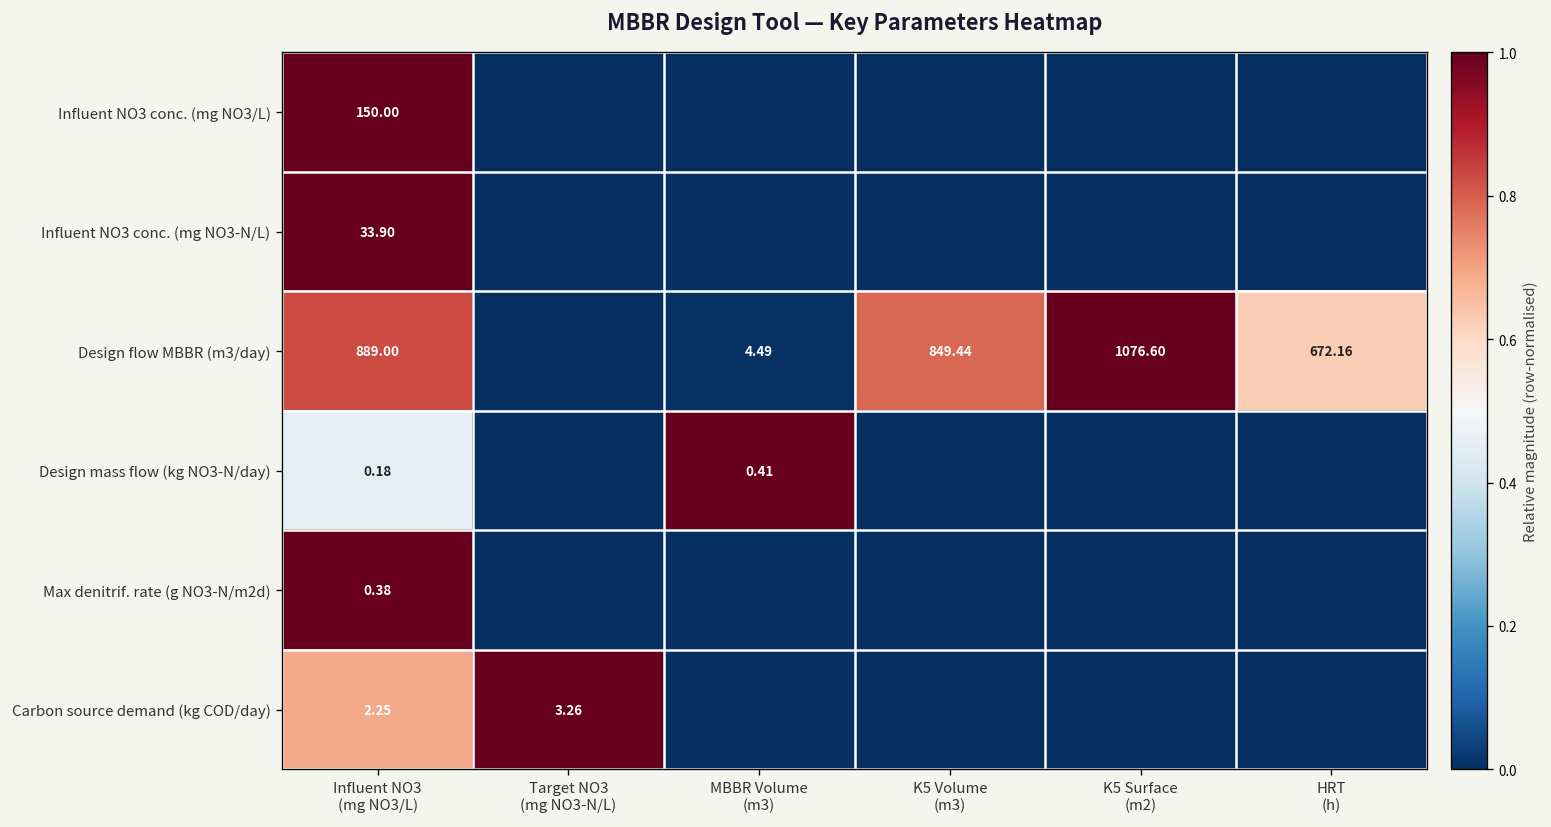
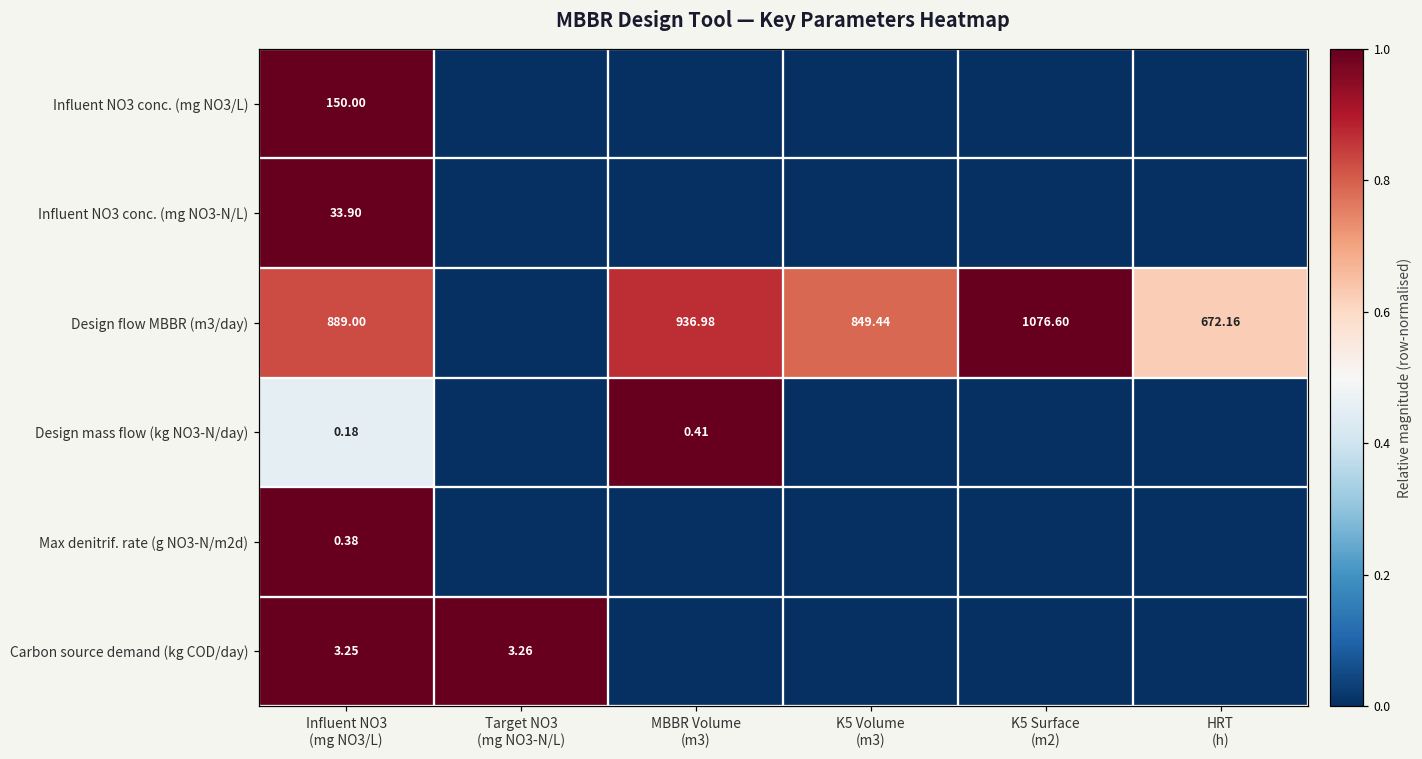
  {
    "Influent NO3 conc. (mg NO3/L)": {
      "Influent NO3 (mg NO3/L)": 150.00
    },
    "Influent NO3 conc. (mg NO3-N/L)": {
      "Influent NO3 (mg NO3/L)": 33.90
    },
    "Design flow MBBR (m3/day)": {
      "Influent NO3 (mg NO3/L)": 889.00,
-     "MBBR Volume (m3)": 4.49,
+     "MBBR Volume (m3)": 936.98,
      "K5 Volume (m3)": 849.44,
      "K5 Surface (m2)": 1076.60,
      "HRT (h)": 672.16
    },
    "Design mass flow (kg NO3-N/day)": {
      "Influent NO3 (mg NO3/L)": 0.18,
      "MBBR Volume (m3)": 0.41
    },
    "Max denitrif. rate (g NO3-N/m2d)": {
      "Influent NO3 (mg NO3/L)": 0.38
    },
    "Carbon source demand (kg COD/day)": {
-     "Influent NO3 (mg NO3/L)": 2.25,
+     "Influent NO3 (mg NO3/L)": 3.25,
      "Target NO3 (mg NO3-N/L)": 3.26
    }
  }
